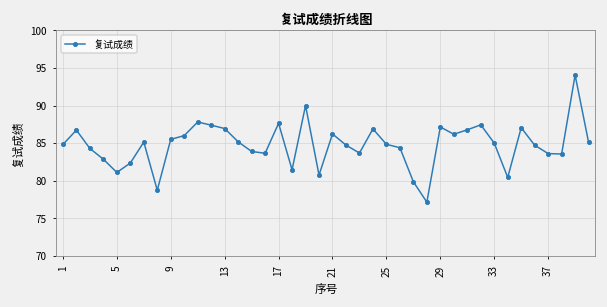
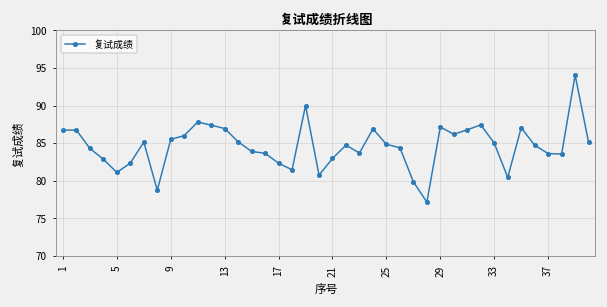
  {
-   "1": 85,
+   "1": 87,
    "5": 81,
    "9": 86,
    "13": 87,
-   "17": 88,
-   "21": 86,
+   "17": 82,
+   "21": 83,
    "25": 85,
    "29": 87,
    "33": 85,
    "37": 84
  }
